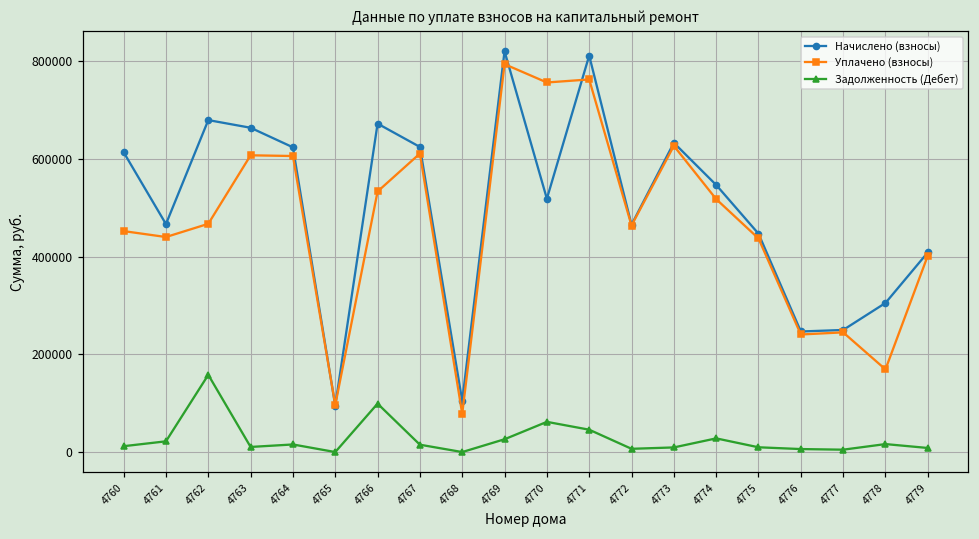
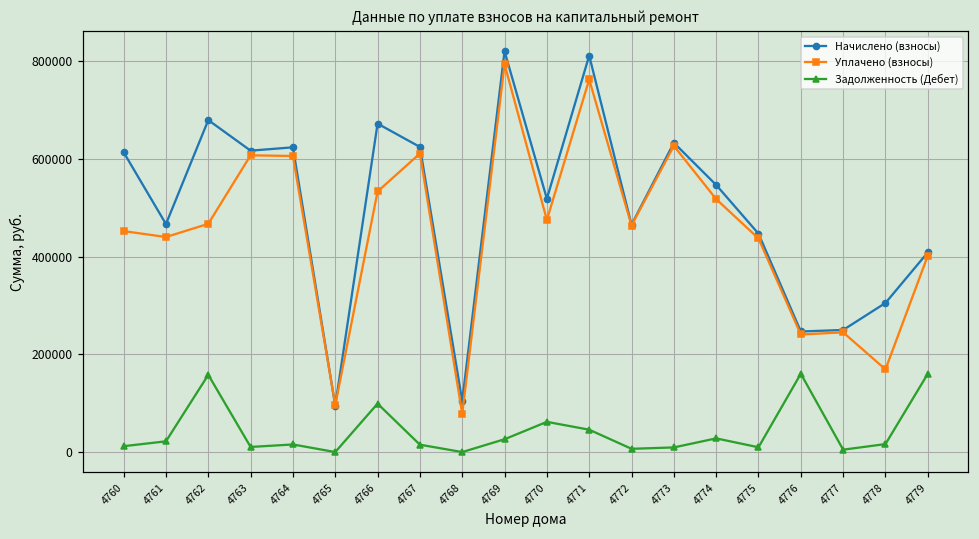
  {
    "Начислено (взносы)": {
      "4760": 610000,
      "4761": 470000,
      "4762": 680000,
-     "4763": 660000,
+     "4763": 620000,
      "4764": 620000,
      "4766": 670000,
      "4767": 620000,
      "4768": 100000,
      "4769": 820000,
      "4770": 520000,
      "4771": 810000,
      "4773": 630000,
      "4774": 550000,
      "4775": 450000,
      "4776": 250000,
      "4778": 310000,
      "4779": 410000
    },
    "Уплачено (взносы)": {
      "4760": 450000,
      "4761": 440000,
      "4762": 470000,
      "4763": 610000,
      "4764": 610000,
      "4766": 530000,
      "4767": 610000,
      "4768": 80000,
      "4769": 790000,
-     "4770": 760000,
+     "4770": 470000,
      "4771": 760000,
      "4773": 630000,
      "4774": 520000,
      "4775": 440000,
      "4776": 240000,
      "4778": 170000,
      "4779": 400000
    },
    "Задолженность (Дебет)": {
      "4760": 10000,
      "4761": 20000,
      "4762": 160000,
      "4763": 10000,
      "4764": 20000,
      "4765": 0,
      "4766": 100000,
      "4767": 20000,
      "4768": 0,
      "4769": 30000,
      "4770": 60000,
      "4771": 50000,
      "4772": 10000,
      "4773": 10000,
      "4774": 30000,
      "4775": 10000,
-     "4776": 10000,
+     "4776": 160000,
      "4777": 0,
      "4778": 20000,
-     "4779": 10000
+     "4779": 160000
    }
  }
